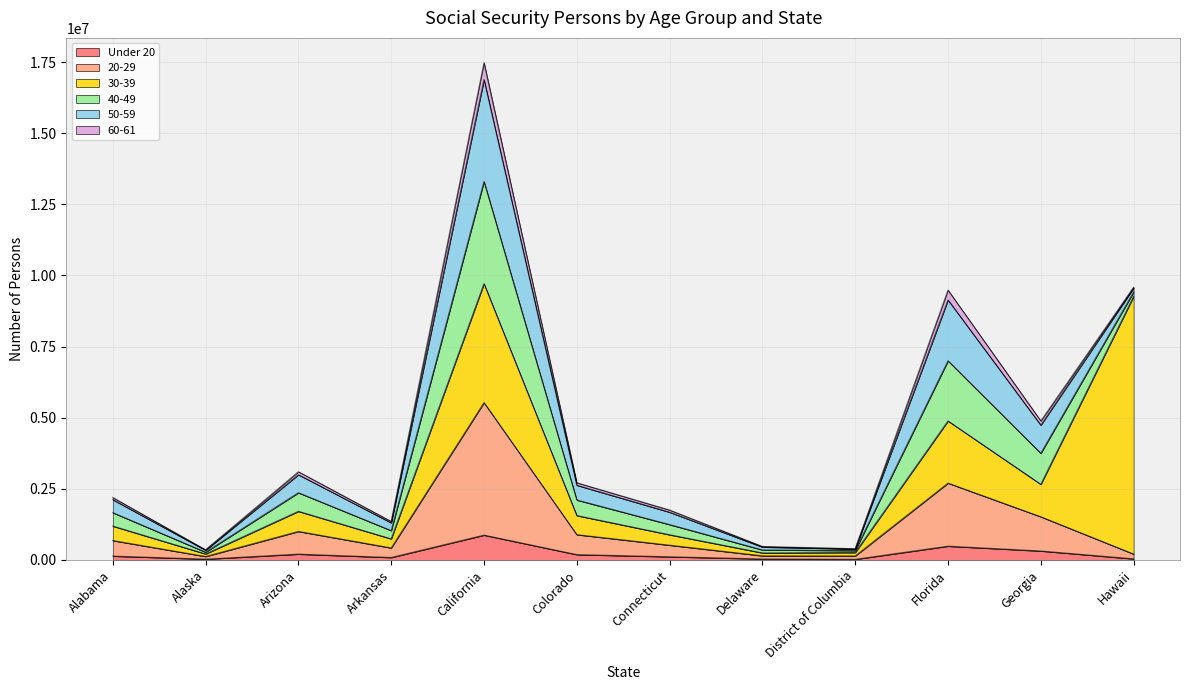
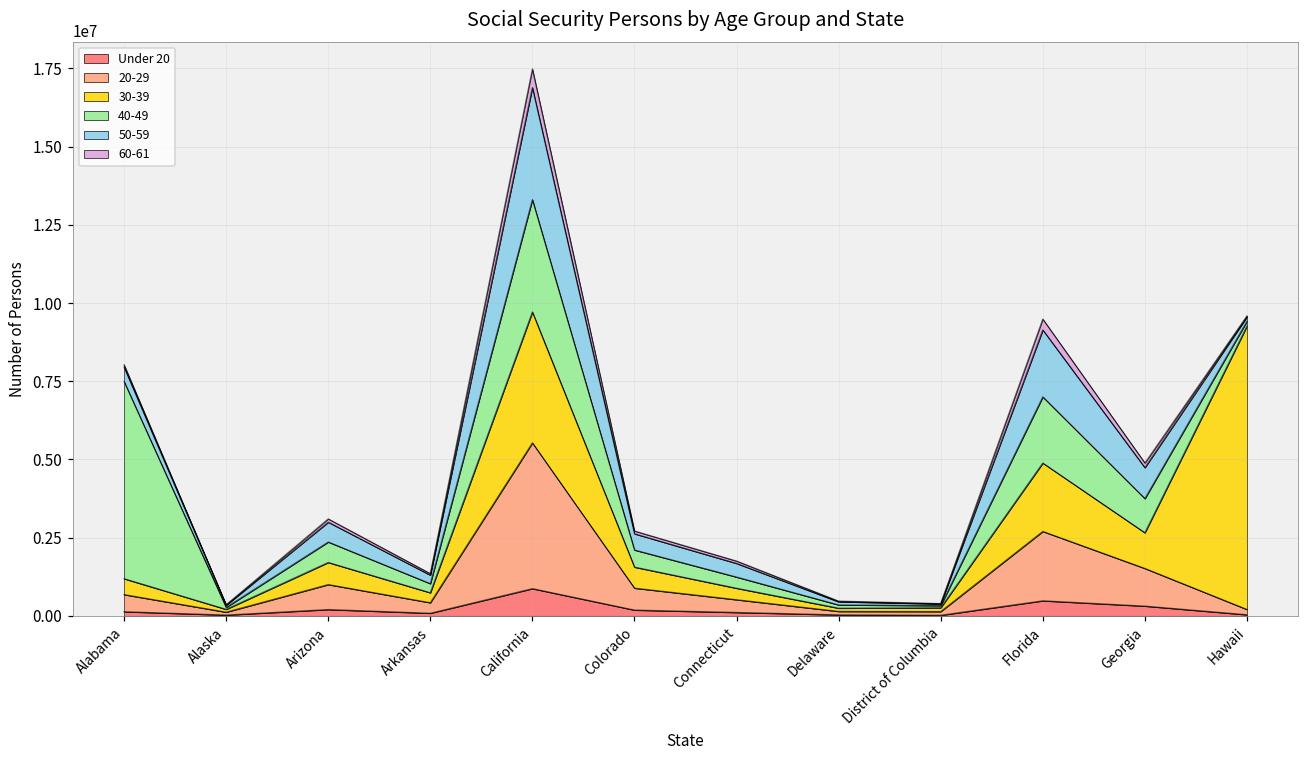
  {
    "30-39": {
      "Alabama": 500000,
      "Arizona": 700000,
      "Arkansas": 300000,
      "California": 4200000,
      "Colorado": 700000,
      "Connecticut": 400000,
      "Delaware": 100000,
      "Florida": 2200000,
      "Georgia": 1100000,
      "Hawaii": 9100000
    },
    "40-49": {
-     "Alabama": 500000,
+     "Alabama": 6300000,
      "Arizona": 700000,
      "Arkansas": 300000,
      "California": 3600000,
      "Colorado": 500000,
      "Connecticut": 400000,
      "Delaware": 100000,
      "Florida": 2100000,
      "Georgia": 1100000,
      "Hawaii": 200000
    },
    "50-59": {
      "Arizona": 600000,
      "California": 3600000,
      "Florida": 2100000,
      "Georgia": 1000000
    },
    "60-61": {
      "Arizona": 100000,
      "California": 600000,
      "Florida": 300000,
      "Georgia": 100000
    }
  }
